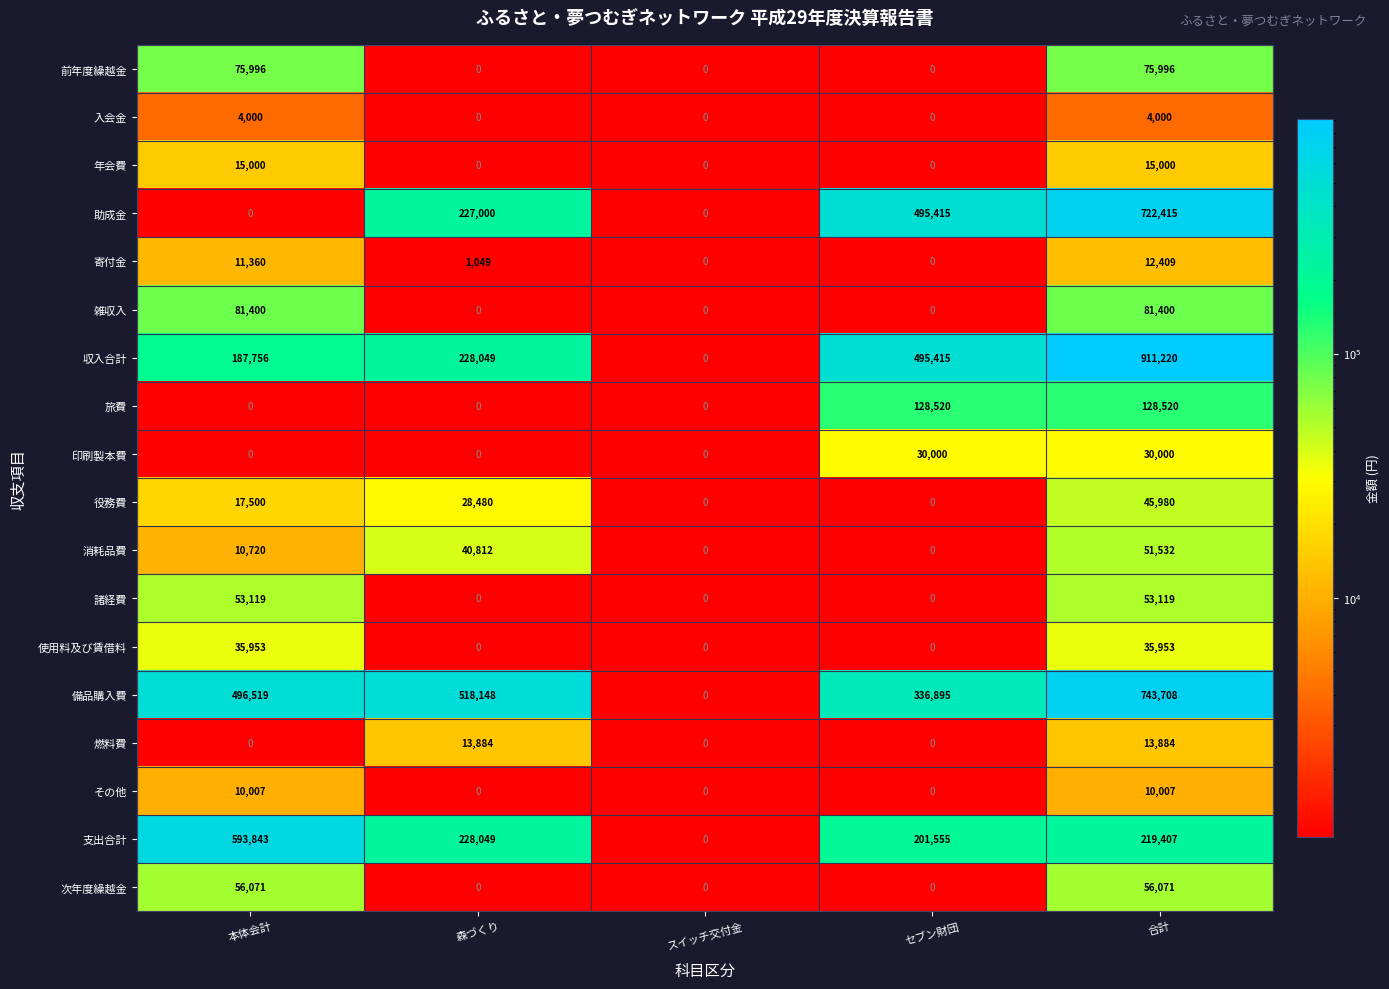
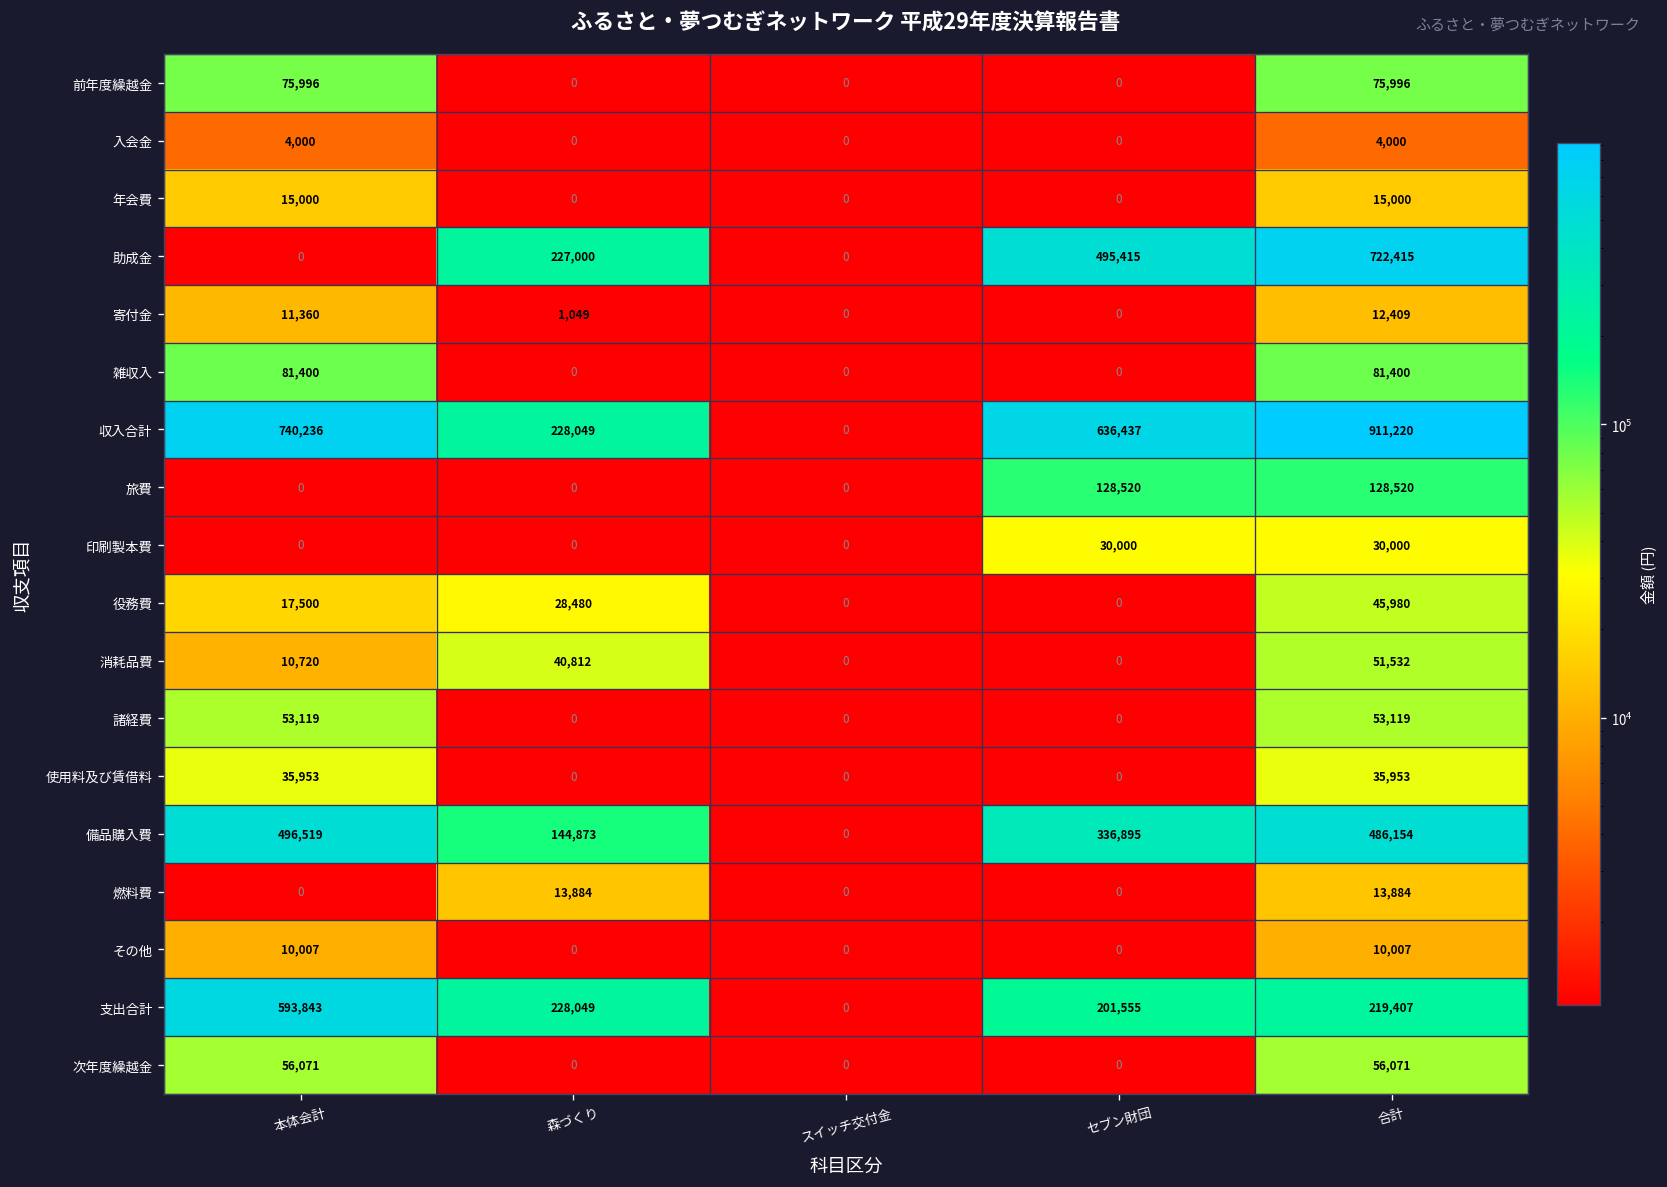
  {
    "前年度繰越金": {
      "本体会計": "75,996",
      "森づくり": "0",
      "スイッチ交付金": "0",
      "セブン財団": "0",
      "合計": "75,996"
    },
    "入会金": {
      "本体会計": "4,000",
      "森づくり": "0",
      "スイッチ交付金": "0",
      "セブン財団": "0",
      "合計": "4,000"
    },
    "年会費": {
      "本体会計": "15,000",
      "森づくり": "0",
      "スイッチ交付金": "0",
      "セブン財団": "0",
      "合計": "15,000"
    },
    "助成金": {
      "本体会計": "0",
      "森づくり": "227,000",
      "スイッチ交付金": "0",
      "セブン財団": "495,415",
      "合計": "722,415"
    },
    "寄付金": {
      "本体会計": "11,360",
      "森づくり": "1,049",
      "スイッチ交付金": "0",
      "セブン財団": "0",
      "合計": "12,409"
    },
    "雑収入": {
      "本体会計": "81,400",
      "森づくり": "0",
      "スイッチ交付金": "0",
      "セブン財団": "0",
      "合計": "81,400"
    },
    "収入合計": {
-     "本体会計": "187,756",
+     "本体会計": "740,236",
      "森づくり": "228,049",
      "スイッチ交付金": "0",
-     "セブン財団": "495,415",
+     "セブン財団": "636,437",
      "合計": "911,220"
    },
    "旅費": {
      "本体会計": "0",
      "森づくり": "0",
      "スイッチ交付金": "0",
      "セブン財団": "128,520",
      "合計": "128,520"
    },
    "印刷製本費": {
      "本体会計": "0",
      "森づくり": "0",
      "スイッチ交付金": "0",
      "セブン財団": "30,000",
      "合計": "30,000"
    },
    "役務費": {
      "本体会計": "17,500",
      "森づくり": "28,480",
      "スイッチ交付金": "0",
      "セブン財団": "0",
      "合計": "45,980"
    },
    "消耗品費": {
      "本体会計": "10,720",
      "森づくり": "40,812",
      "スイッチ交付金": "0",
      "セブン財団": "0",
      "合計": "51,532"
    },
    "諸経費": {
      "本体会計": "53,119",
      "森づくり": "0",
      "スイッチ交付金": "0",
      "セブン財団": "0",
      "合計": "53,119"
    },
    "使用料及び賃借料": {
      "本体会計": "35,953",
      "森づくり": "0",
      "スイッチ交付金": "0",
      "セブン財団": "0",
      "合計": "35,953"
    },
    "備品購入費": {
      "本体会計": "496,519",
-     "森づくり": "518,148",
+     "森づくり": "144,873",
      "スイッチ交付金": "0",
      "セブン財団": "336,895",
-     "合計": "743,708"
+     "合計": "486,154"
    },
    "燃料費": {
      "本体会計": "0",
      "森づくり": "13,884",
      "スイッチ交付金": "0",
      "セブン財団": "0",
      "合計": "13,884"
    },
    "その他": {
      "本体会計": "10,007",
      "森づくり": "0",
      "スイッチ交付金": "0",
      "セブン財団": "0",
      "合計": "10,007"
    },
    "支出合計": {
      "本体会計": "593,843",
      "森づくり": "228,049",
      "スイッチ交付金": "0",
      "セブン財団": "201,555",
      "合計": "219,407"
    },
    "次年度繰越金": {
      "本体会計": "56,071",
      "森づくり": "0",
      "スイッチ交付金": "0",
      "セブン財団": "0",
      "合計": "56,071"
    }
  }
